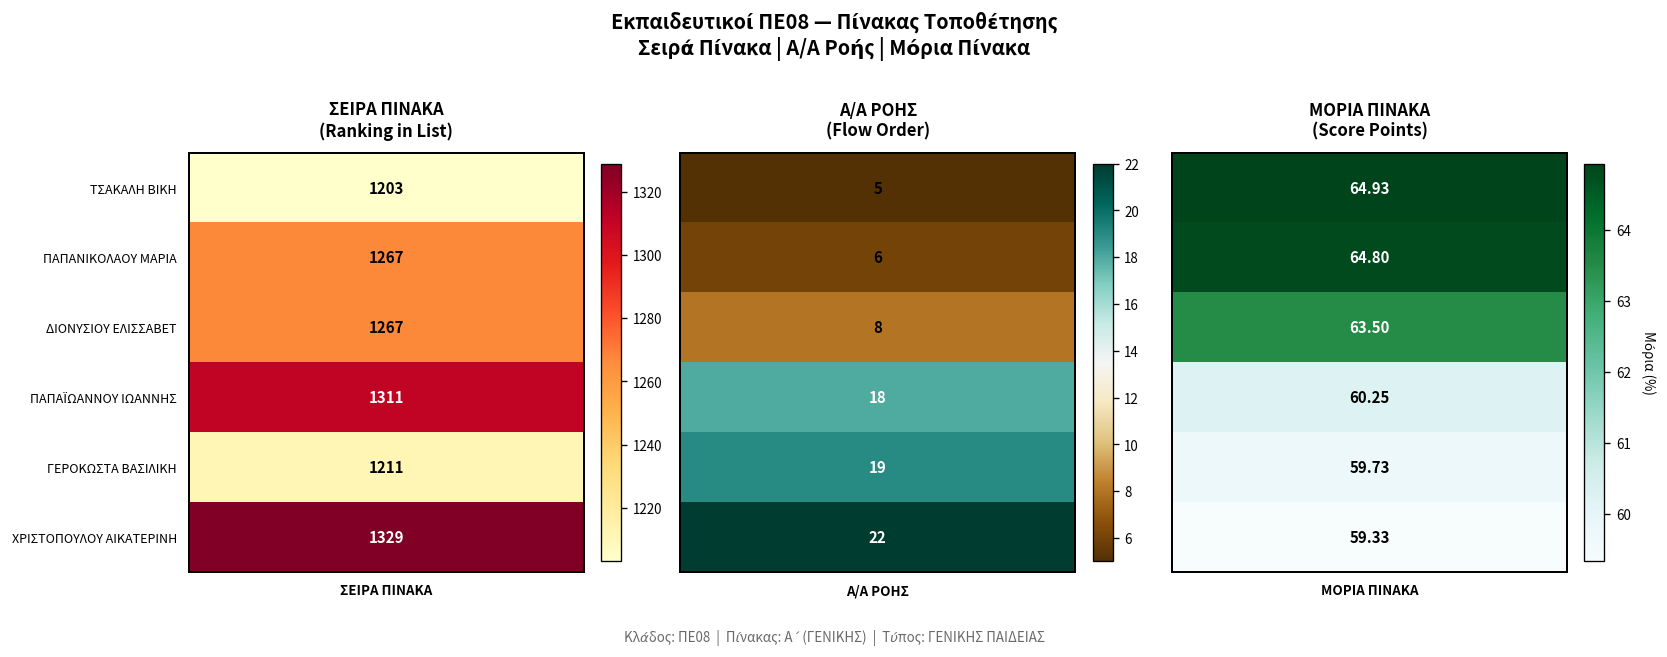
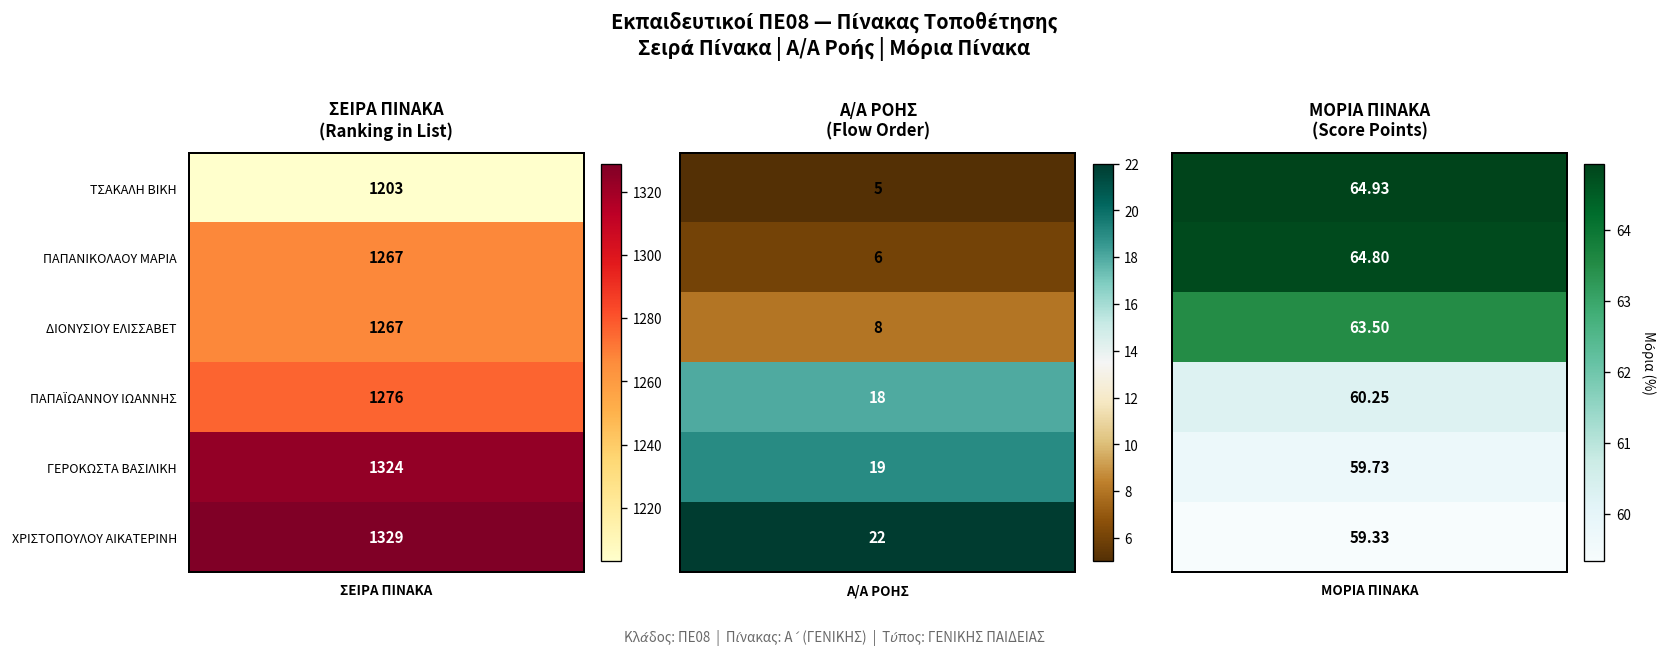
  {
    "ΣΕΙΡΑ ΠΙΝΑΚΑ (Ranking in List)": {
      "ΤΣΑΚΑΛΗ ΒΙΚΗ": {
        "ΣΕΙΡΑ ΠΙΝΑΚΑ": 1203
      },
      "ΠΑΠΑΝΙΚΟΛΑΟΥ ΜΑΡΙΑ": {
        "ΣΕΙΡΑ ΠΙΝΑΚΑ": 1267
      },
      "ΔΙΟΝΥΣΙΟΥ ΕΛΙΣΣΑΒΕΤ": {
        "ΣΕΙΡΑ ΠΙΝΑΚΑ": 1267
      },
      "ΠΑΠΑΪΩΑΝΝΟΥ ΙΩΑΝΝΗΣ": {
-       "ΣΕΙΡΑ ΠΙΝΑΚΑ": 1311
+       "ΣΕΙΡΑ ΠΙΝΑΚΑ": 1276
      },
      "ΓΕΡΟΚΩΣΤΑ ΒΑΣΙΛΙΚΗ": {
-       "ΣΕΙΡΑ ΠΙΝΑΚΑ": 1211
+       "ΣΕΙΡΑ ΠΙΝΑΚΑ": 1324
      },
      "ΧΡΙΣΤΟΠΟΥΛΟΥ ΑΙΚΑΤΕΡΙΝΗ": {
        "ΣΕΙΡΑ ΠΙΝΑΚΑ": 1329
      }
    }
  }
